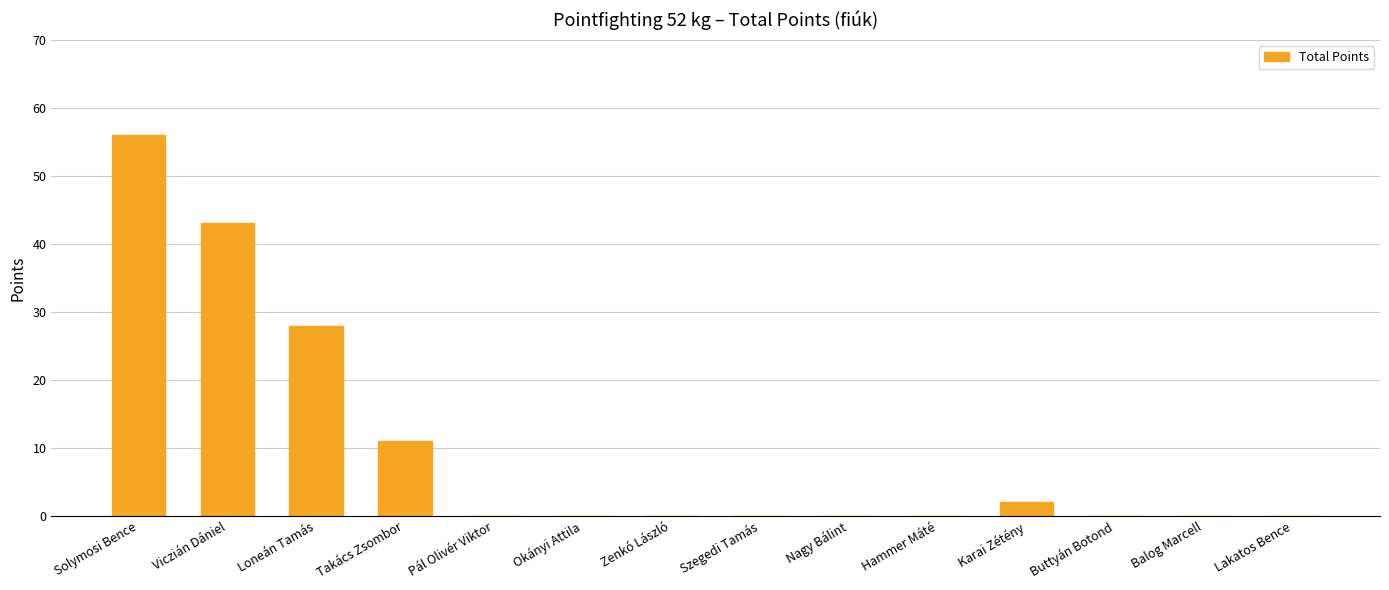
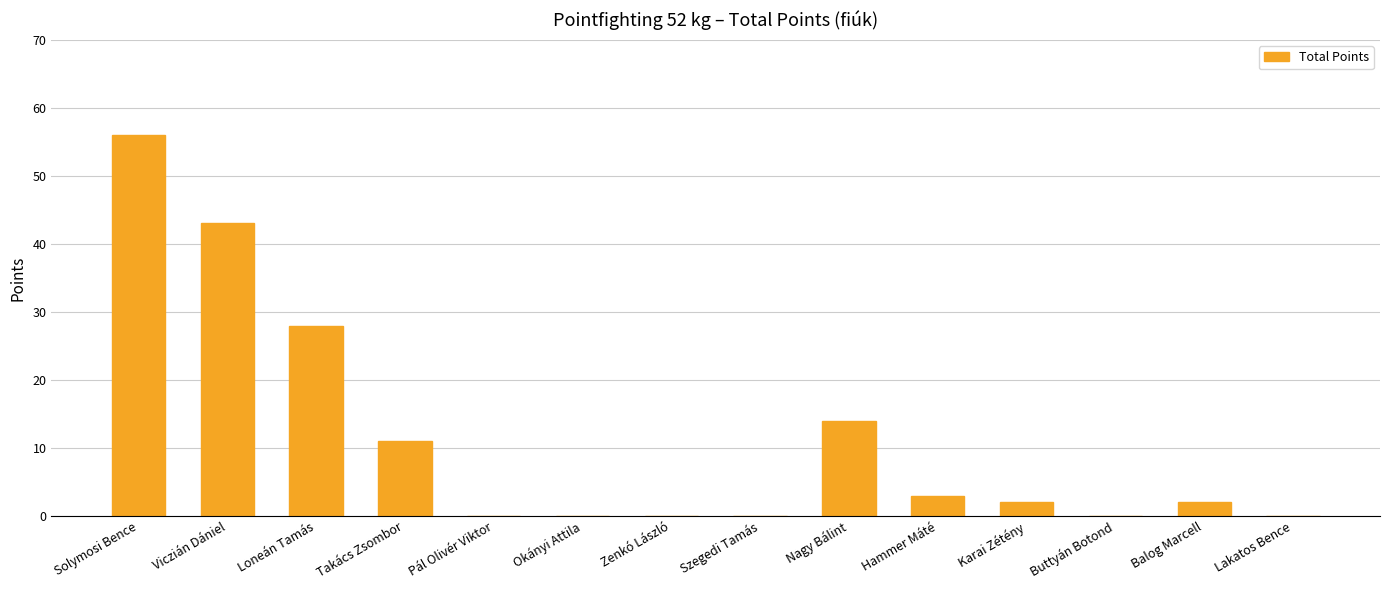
  {
    "Solymosi Bence": 56,
    "Viczián Dániel": 43,
    "Loneán Tamás": 28,
    "Takács Zsombor": 11,
    "Pál Olivér Viktor": 0,
    "Okányi Attila": 0,
    "Zenkó László": 0,
    "Szegedi Tamás": 0,
-   "Nagy Bálint": 0,
-   "Hammer Máté": 0,
+   "Nagy Bálint": 14,
+   "Hammer Máté": 3,
    "Karai Zétény": 2,
    "Buttyán Botond": 0,
-   "Balog Marcell": 0,
+   "Balog Marcell": 2,
    "Lakatos Bence": 0
  }
